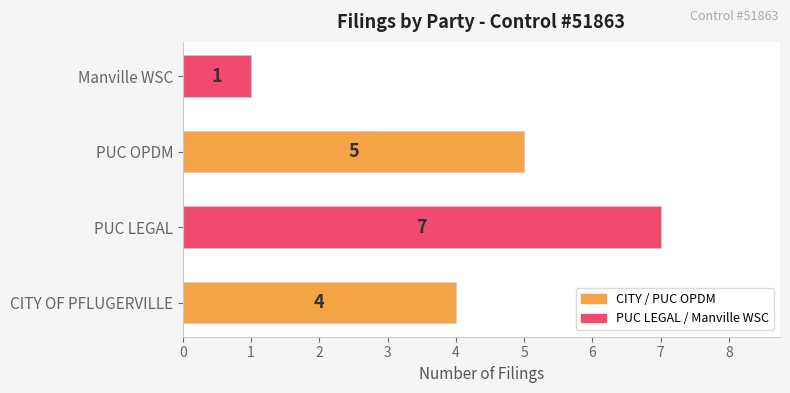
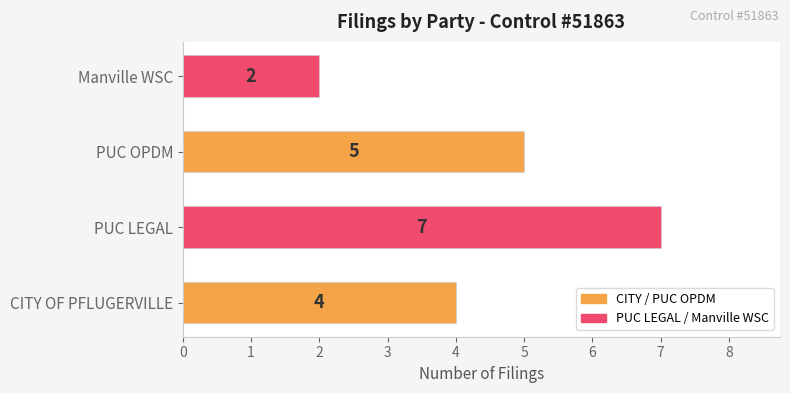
  {
-   "Manville WSC": 1,
+   "Manville WSC": 2,
    "PUC OPDM": 5,
    "PUC LEGAL": 7,
    "CITY OF PFLUGERVILLE": 4
  }
